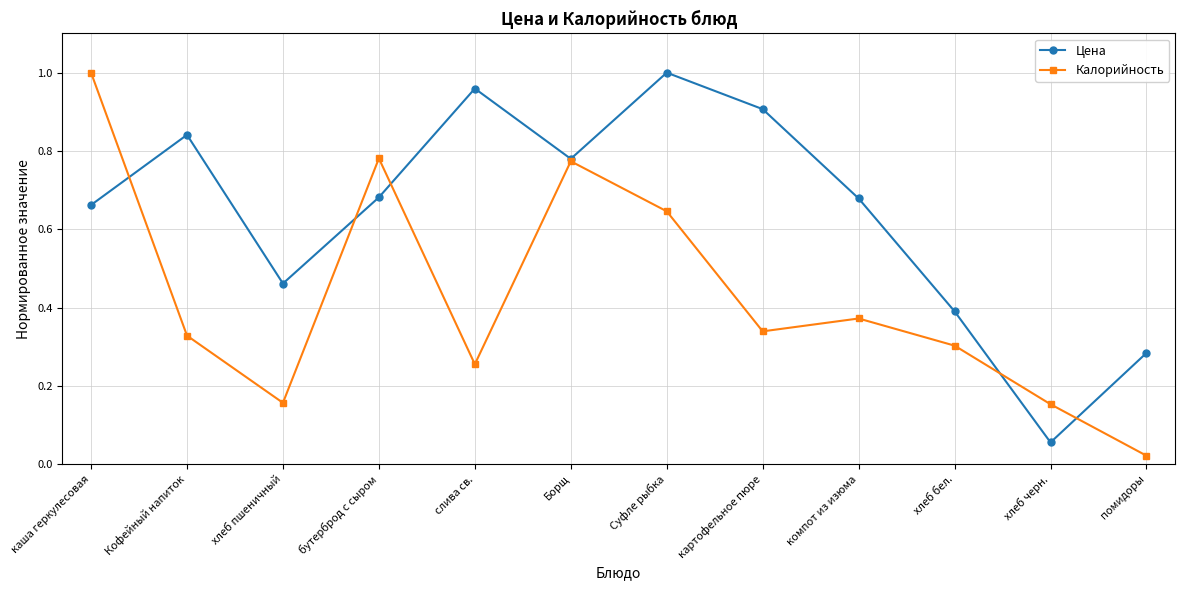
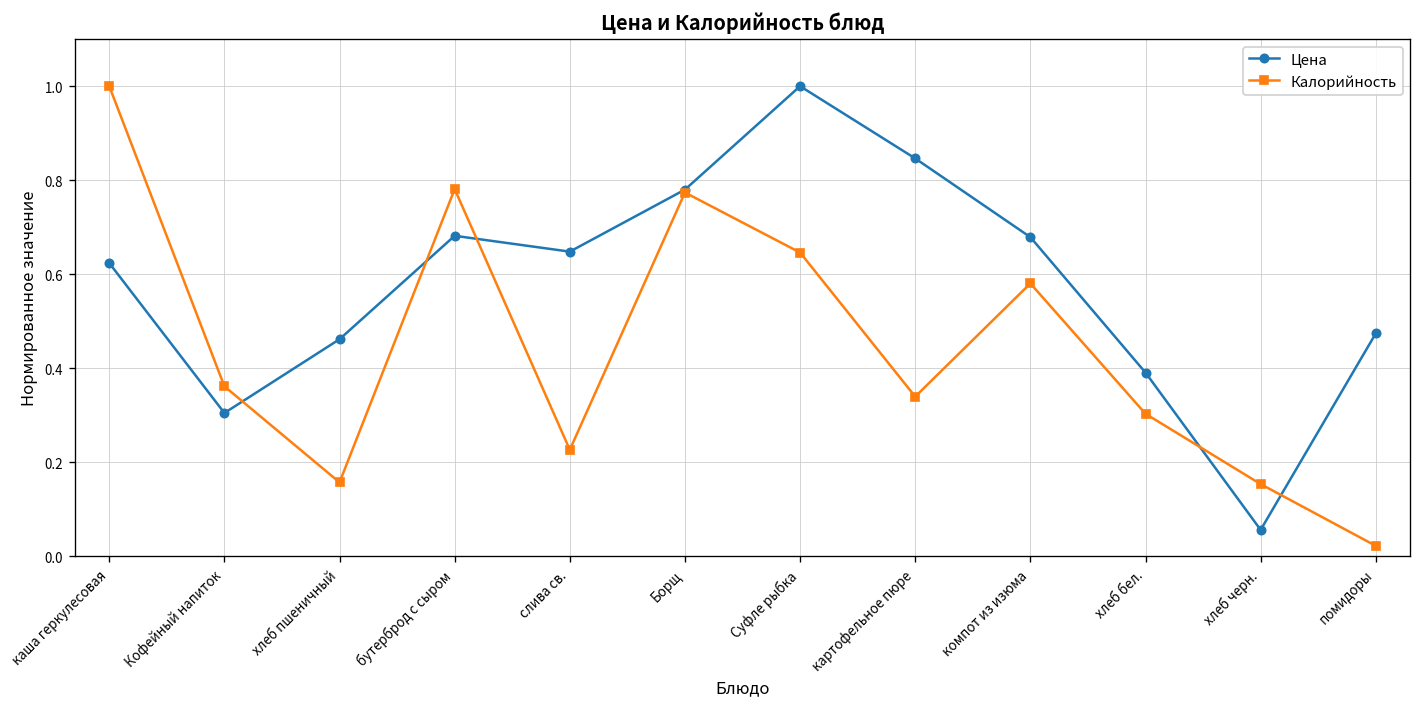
  {
    "Цена": {
-     "каша геркулесовая": 0.66,
-     "Кофейный напиток": 0.84,
+     "каша геркулесовая": 0.62,
+     "Кофейный напиток": 0.30,
      "хлеб пшеничный": 0.46,
      "бутерброд с сыром": 0.68,
-     "слива св.": 0.96,
+     "слива св.": 0.65,
      "Суфле рыбка": 1.00,
-     "картофельное пюре": 0.91,
+     "картофельное пюре": 0.85,
      "компот из изюма": 0.68,
      "хлеб бел.": 0.39,
      "хлеб черн.": 0.06,
-     "помидоры": 0.28
+     "помидоры": 0.47
    },
    "Калорийность": {
      "каша геркулесовая": 1.00,
-     "Кофейный напиток": 0.33,
+     "Кофейный напиток": 0.36,
      "хлеб пшеничный": 0.16,
      "бутерброд с сыром": 0.78,
-     "слива св.": 0.26,
+     "слива св.": 0.23,
      "Суфле рыбка": 0.65,
      "картофельное пюре": 0.34,
-     "компот из изюма": 0.37,
+     "компот из изюма": 0.58,
      "хлеб бел.": 0.30,
      "хлеб черн.": 0.15,
      "помидоры": 0.02
    }
  }
